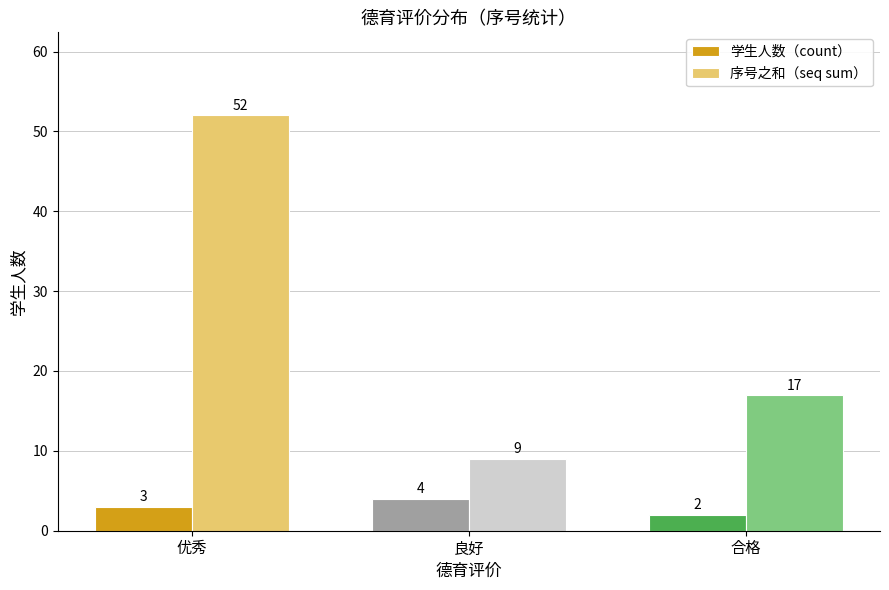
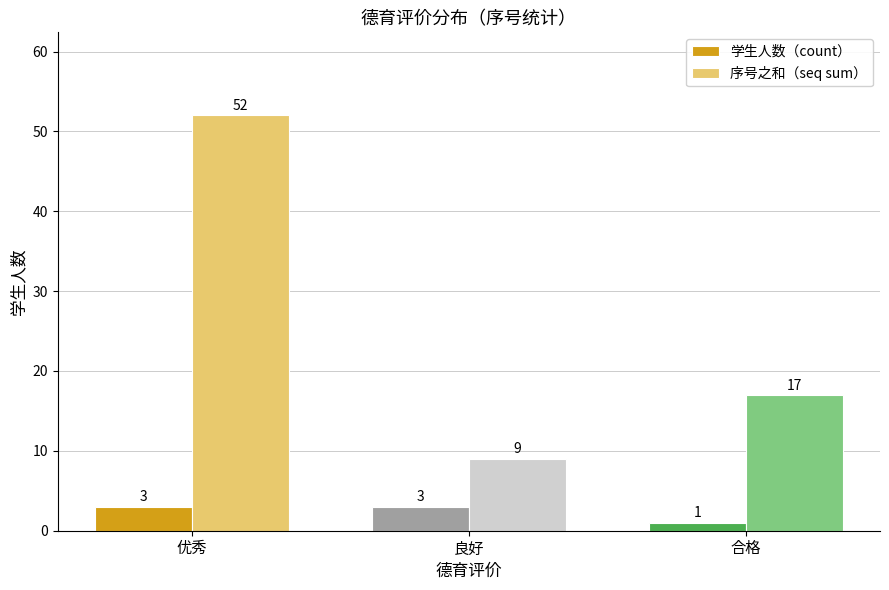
  {
    "学生人数（count）": {
      "优秀": 3,
-     "良好": 4,
-     "合格": 2
+     "良好": 3,
+     "合格": 1
    },
    "序号之和（seq sum）": {
      "优秀": 52,
      "良好": 9,
      "合格": 17
    }
  }
